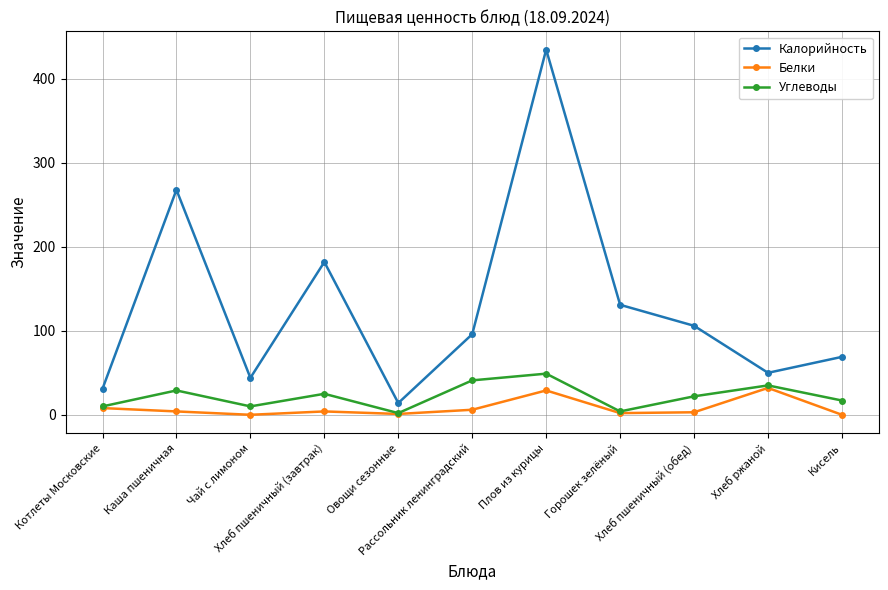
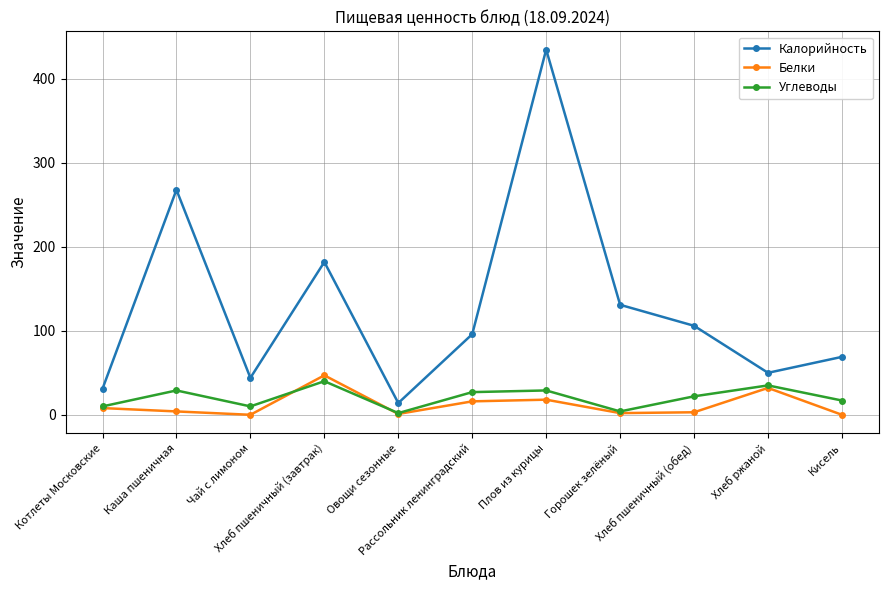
  {
    "Калорийность": {
      "Котлеты Московские": 30,
      "Каша пшеничная": 270,
      "Чай с лимоном": 40,
      "Хлеб пшеничный (завтрак)": 180,
      "Овощи сезонные": 10,
      "Рассольник ленинградский": 100,
      "Плов из курицы": 440,
      "Горошек зелёный": 130,
      "Хлеб пшеничный (обед)": 110,
      "Хлеб ржаной": 50,
      "Кисель": 70
    },
    "Белки": {
      "Каша пшеничная": 0,
      "Чай с лимоном": 0,
-     "Хлеб пшеничный (завтрак)": 0,
-     "Рассольник ленинградский": 10,
-     "Плов из курицы": 30,
+     "Хлеб пшеничный (завтрак)": 50,
+     "Рассольник ленинградский": 20,
+     "Плов из курицы": 20,
      "Хлеб пшеничный (обед)": 0,
      "Кисель": 0
    },
    "Углеводы": {
      "Каша пшеничная": 30,
      "Чай с лимоном": 10,
-     "Хлеб пшеничный (завтрак)": 30,
-     "Рассольник ленинградский": 40,
-     "Плов из курицы": 50,
+     "Хлеб пшеничный (завтрак)": 40,
+     "Рассольник ленинградский": 30,
+     "Плов из курицы": 30,
      "Хлеб пшеничный (обед)": 20,
      "Кисель": 20
    }
  }
